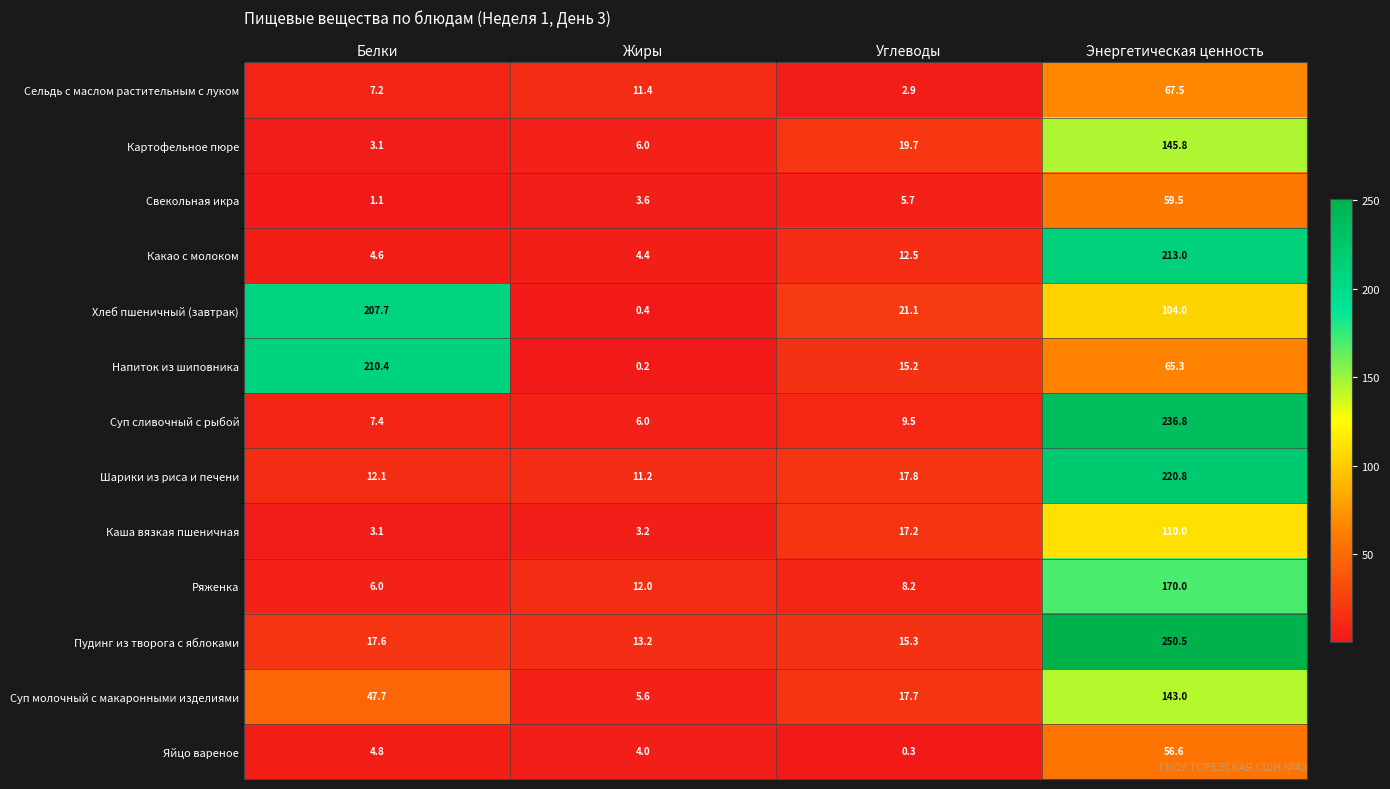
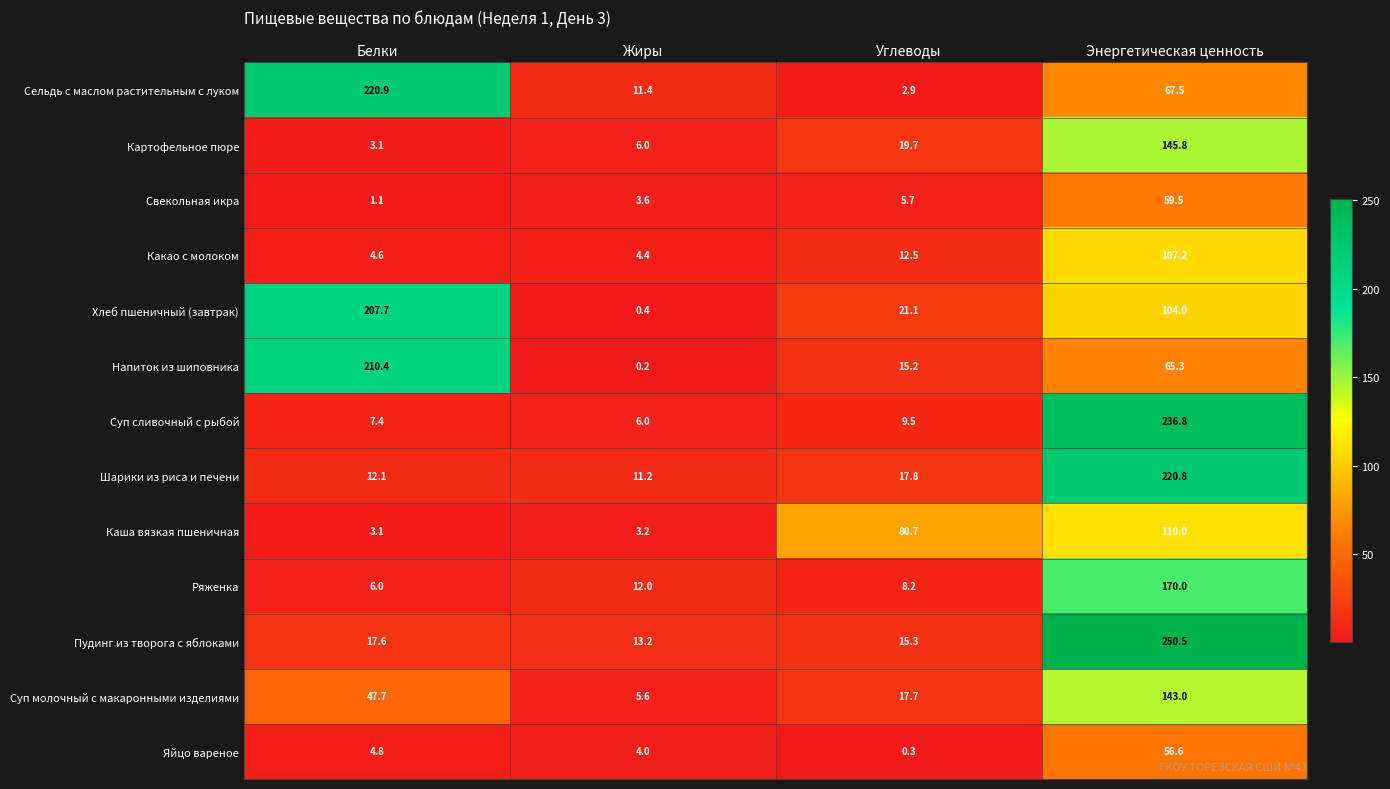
  {
    "Сельдь с маслом растительным с луком": {
-     "Белки": 7.2,
+     "Белки": 220.9,
      "Жиры": 11.4,
      "Углеводы": 2.9,
      "Энергетическая ценность": 67.5
    },
    "Картофельное пюре": {
      "Белки": 3.1,
      "Жиры": 6.0,
      "Углеводы": 19.7,
      "Энергетическая ценность": 145.8
    },
    "Свекольная икра": {
      "Белки": 1.1,
      "Жиры": 3.6,
      "Углеводы": 5.7,
      "Энергетическая ценность": 59.5
    },
    "Какао с молоком": {
      "Белки": 4.6,
      "Жиры": 4.4,
      "Углеводы": 12.5,
-     "Энергетическая ценность": 213.0
+     "Энергетическая ценность": 107.2
    },
    "Хлеб пшеничный (завтрак)": {
      "Белки": 207.7,
      "Жиры": 0.4,
      "Углеводы": 21.1,
      "Энергетическая ценность": 104.0
    },
    "Напиток из шиповника": {
      "Белки": 210.4,
      "Жиры": 0.2,
      "Углеводы": 15.2,
      "Энергетическая ценность": 65.3
    },
    "Суп сливочный с рыбой": {
      "Белки": 7.4,
      "Жиры": 6.0,
      "Углеводы": 9.5,
      "Энергетическая ценность": 236.8
    },
    "Шарики из риса и печени": {
      "Белки": 12.1,
      "Жиры": 11.2,
      "Углеводы": 17.8,
      "Энергетическая ценность": 220.8
    },
    "Каша вязкая пшеничная": {
      "Белки": 3.1,
      "Жиры": 3.2,
-     "Углеводы": 17.2,
+     "Углеводы": 80.7,
      "Энергетическая ценность": 110.0
    },
    "Ряженка": {
      "Белки": 6.0,
      "Жиры": 12.0,
      "Углеводы": 8.2,
      "Энергетическая ценность": 170.0
    },
    "Пудинг из творога с яблоками": {
      "Белки": 17.6,
      "Жиры": 13.2,
      "Углеводы": 15.3,
      "Энергетическая ценность": 250.5
    },
    "Суп молочный с макаронными изделиями": {
      "Белки": 47.7,
      "Жиры": 5.6,
      "Углеводы": 17.7,
      "Энергетическая ценность": 143.0
    },
    "Яйцо вареное": {
      "Белки": 4.8,
      "Жиры": 4.0,
      "Углеводы": 0.3
    }
  }
